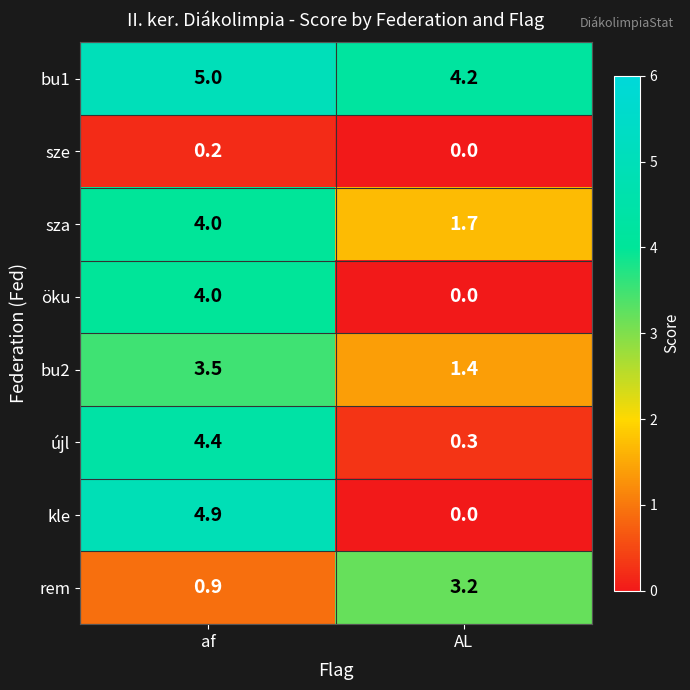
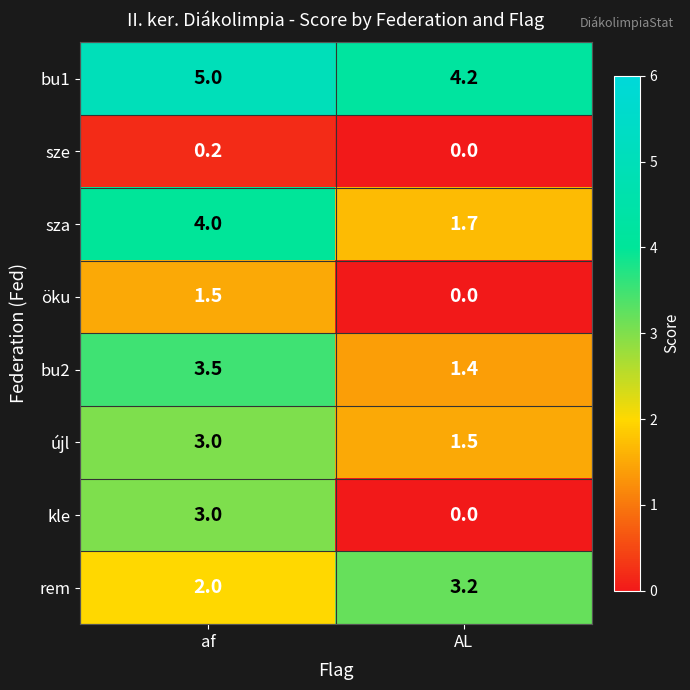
  {
    "bu1": {
      "af": 5.0,
      "AL": 4.2
    },
    "sze": {
      "af": 0.2,
      "AL": 0.0
    },
    "sza": {
      "af": 4.0,
      "AL": 1.7
    },
    "öku": {
-     "af": 4.0,
+     "af": 1.5,
      "AL": 0.0
    },
    "bu2": {
      "af": 3.5,
      "AL": 1.4
    },
    "újl": {
-     "af": 4.4,
-     "AL": 0.3
+     "af": 3.0,
+     "AL": 1.5
    },
    "kle": {
-     "af": 4.9,
+     "af": 3.0,
      "AL": 0.0
    },
    "rem": {
-     "af": 0.9,
+     "af": 2.0,
      "AL": 3.2
    }
  }
